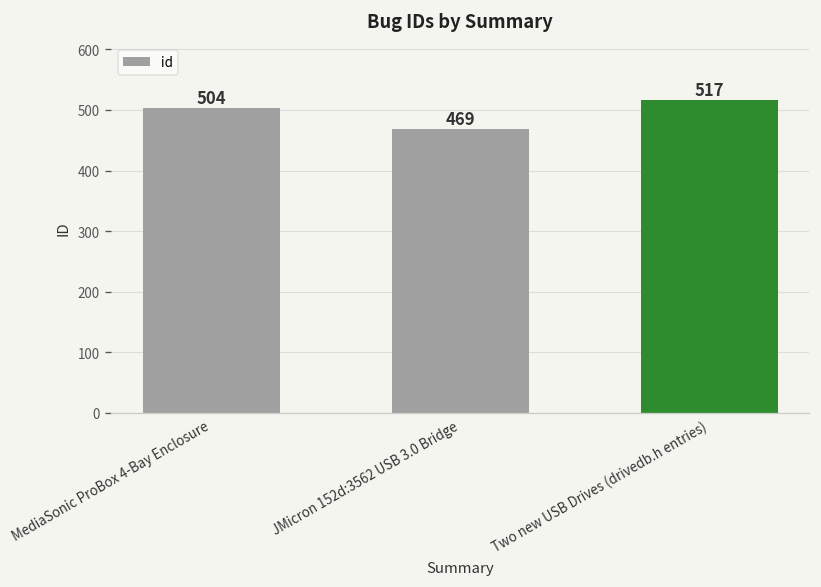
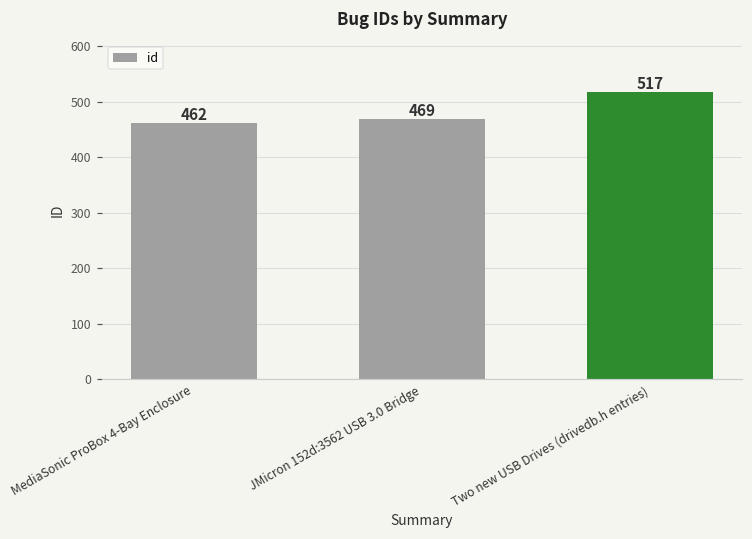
  {
-   "MediaSonic ProBox 4-Bay Enclosure": 504,
+   "MediaSonic ProBox 4-Bay Enclosure": 462,
    "JMicron 152d:3562 USB 3.0 Bridge": 469,
    "Two new USB Drives (drivedb.h entries)": 517
  }
